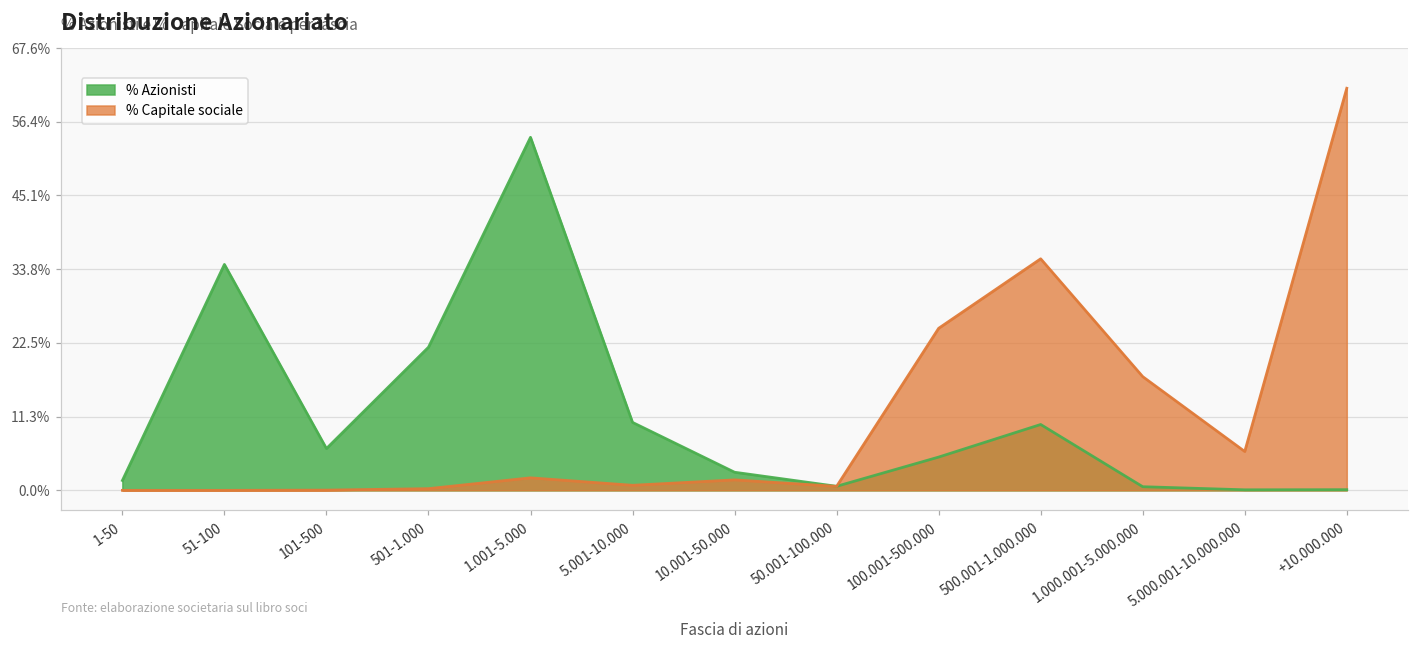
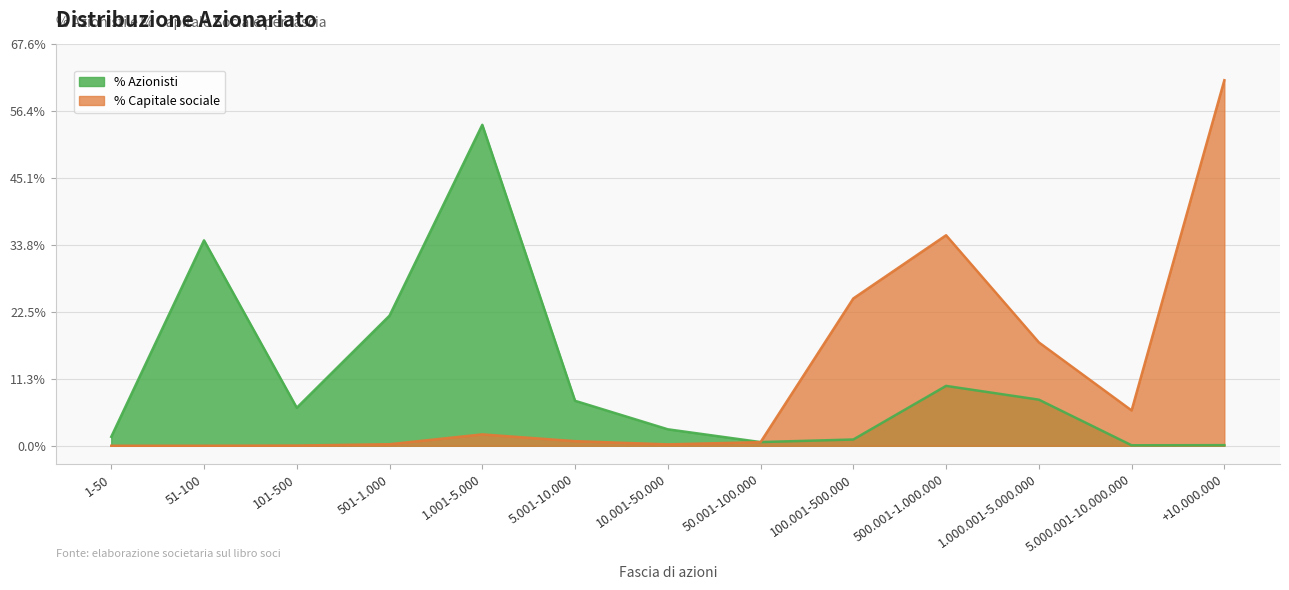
  {
    "% Azionisti": {
      "1-50": "2%",
      "51-100": "35%",
      "101-500": "6%",
      "501-1.000": "22%",
      "1.001-5.000": "54%",
-     "5.001-10.000": "10%",
+     "5.001-10.000": "8%",
      "10.001-50.000": "3%",
-     "100.001-500.000": "5%",
+     "100.001-500.000": "1%",
      "500.001-1.000.000": "10%",
-     "1.000.001-5.000.000": "1%",
+     "1.000.001-5.000.000": "8%",
      "5.000.001-10.000.000": "0%",
      "+10.000.000": "0%"
    },
    "% Capitale sociale": {
      "1-50": "0%",
      "51-100": "0%",
      "101-500": "0%",
      "501-1.000": "0%",
      "1.001-5.000": "2%",
      "5.001-10.000": "1%",
-     "10.001-50.000": "2%",
+     "10.001-50.000": "0%",
      "100.001-500.000": "25%",
      "500.001-1.000.000": "35%",
      "1.000.001-5.000.000": "17%",
      "5.000.001-10.000.000": "6%",
      "+10.000.000": "61%"
    }
  }
